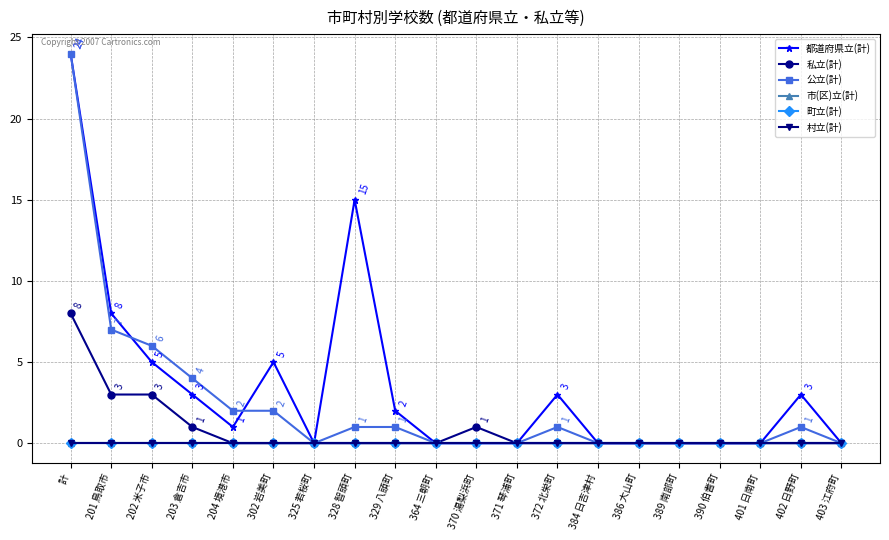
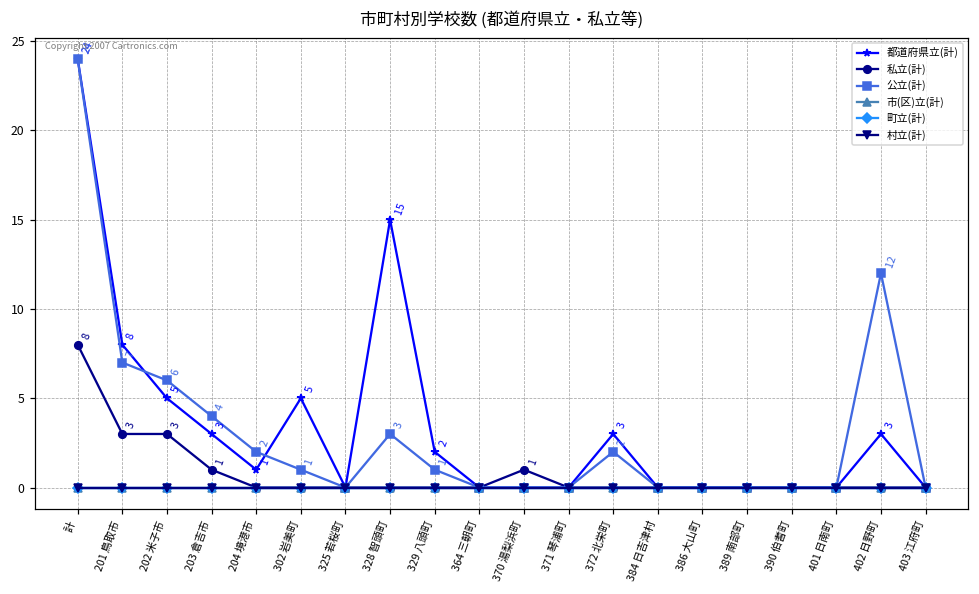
  {
    "都道府県立(計)": {
      "201 鳥取市": 8,
      "202 米子市": 5,
      "203 倉吉市": 3,
      "204 境港市": 1,
      "302 岩美町": 5,
      "328 智頭町": 15,
      "329 八頭町": 2,
      "372 北栄町": 3,
      "402 日野町": 3
    },
    "公立(計)": {
      "201 鳥取市": 7,
      "202 米子市": 6,
      "203 倉吉市": 4,
      "204 境港市": 2,
-     "302 岩美町": 2,
-     "328 智頭町": 1,
+     "302 岩美町": 1,
+     "328 智頭町": 3,
      "329 八頭町": 1,
-     "372 北栄町": 1,
-     "402 日野町": 1
+     "372 北栄町": 2,
+     "402 日野町": 12
    }
  }
